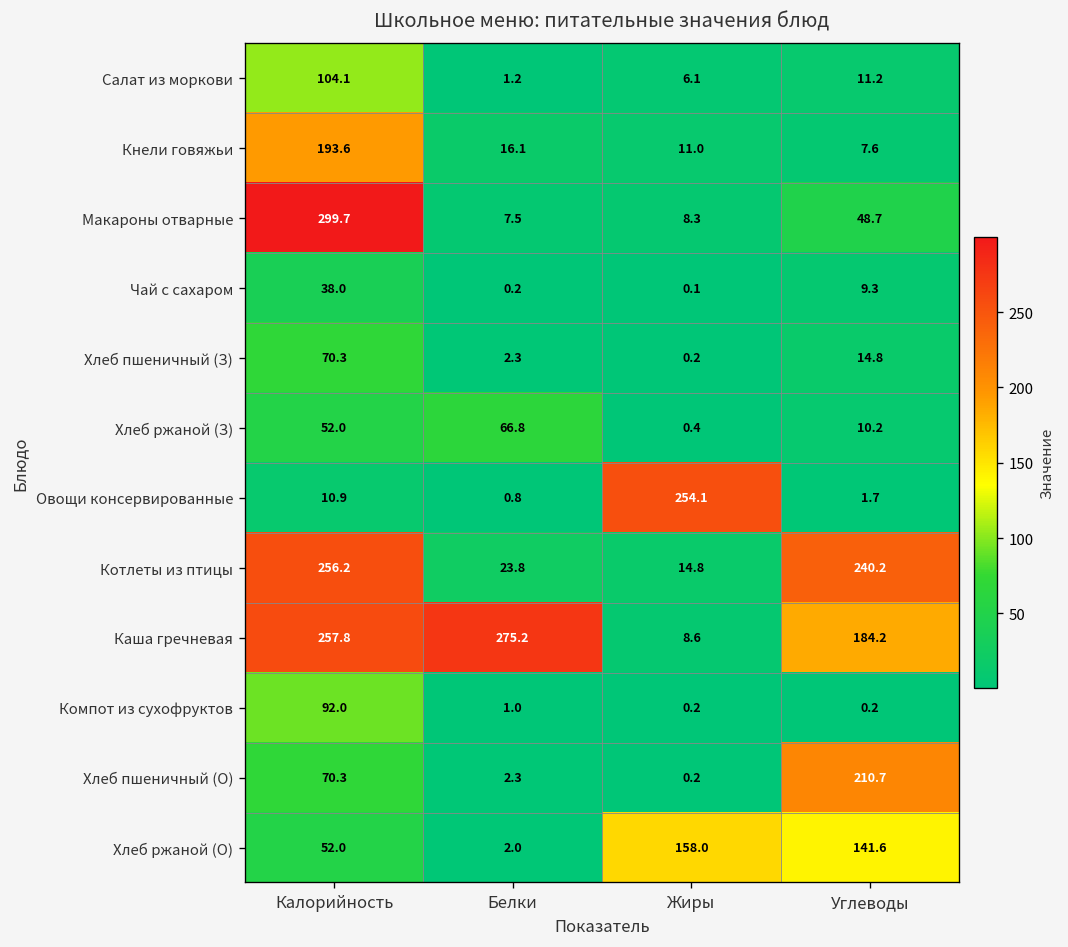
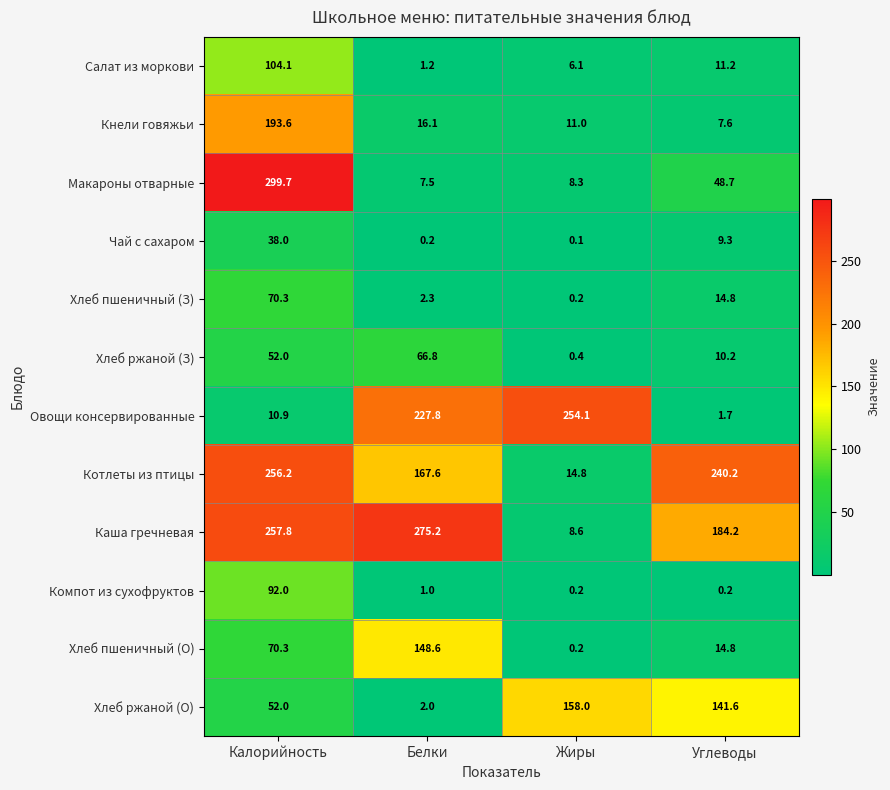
  {
    "Салат из моркови": {
      "Калорийность": 104.1,
      "Белки": 1.2,
      "Жиры": 6.1,
      "Углеводы": 11.2
    },
    "Кнели говяжьи": {
      "Калорийность": 193.6,
      "Белки": 16.1,
      "Жиры": 11.0,
      "Углеводы": 7.6
    },
    "Макароны отварные": {
      "Калорийность": 299.7,
      "Белки": 7.5,
      "Жиры": 8.3,
      "Углеводы": 48.7
    },
    "Чай с сахаром": {
      "Калорийность": 38.0,
      "Белки": 0.2,
      "Жиры": 0.1,
      "Углеводы": 9.3
    },
    "Хлеб пшеничный (З)": {
      "Калорийность": 70.3,
      "Белки": 2.3,
      "Жиры": 0.2,
      "Углеводы": 14.8
    },
    "Хлеб ржаной (З)": {
      "Калорийность": 52.0,
      "Белки": 66.8,
      "Жиры": 0.4,
      "Углеводы": 10.2
    },
    "Овощи консервированные": {
      "Калорийность": 10.9,
-     "Белки": 0.8,
+     "Белки": 227.8,
      "Жиры": 254.1,
      "Углеводы": 1.7
    },
    "Котлеты из птицы": {
      "Калорийность": 256.2,
-     "Белки": 23.8,
+     "Белки": 167.6,
      "Жиры": 14.8,
      "Углеводы": 240.2
    },
    "Каша гречневая": {
      "Калорийность": 257.8,
      "Белки": 275.2,
      "Жиры": 8.6,
      "Углеводы": 184.2
    },
    "Компот из сухофруктов": {
      "Калорийность": 92.0,
      "Белки": 1.0,
      "Жиры": 0.2,
      "Углеводы": 0.2
    },
    "Хлеб пшеничный (О)": {
      "Калорийность": 70.3,
-     "Белки": 2.3,
+     "Белки": 148.6,
      "Жиры": 0.2,
-     "Углеводы": 210.7
+     "Углеводы": 14.8
    },
    "Хлеб ржаной (О)": {
      "Калорийность": 52.0,
      "Белки": 2.0,
      "Жиры": 158.0,
      "Углеводы": 141.6
    }
  }
